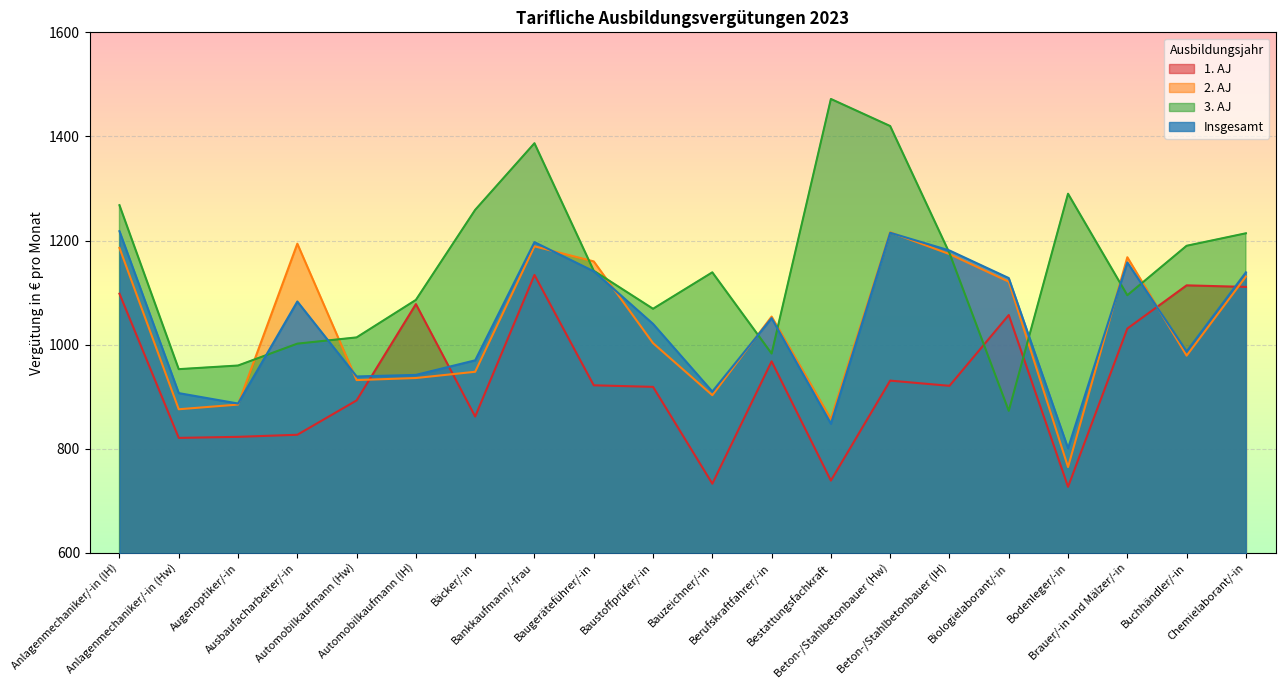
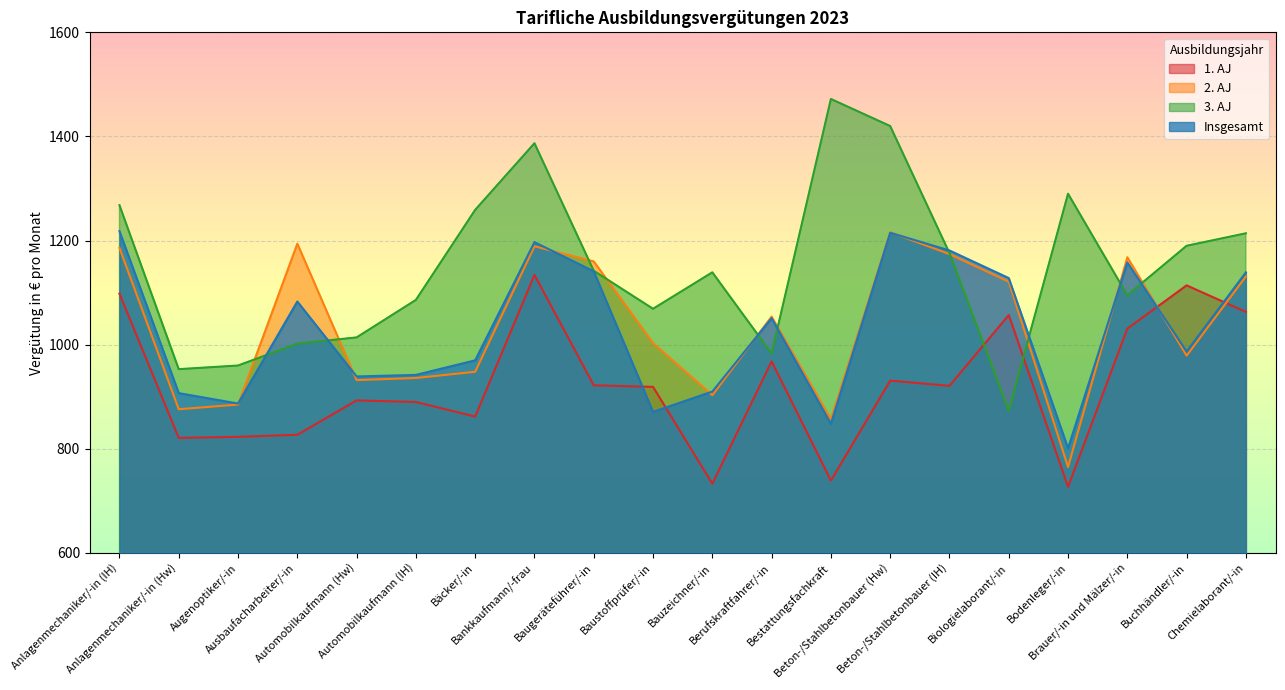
  {
    "1. AJ": {
      "Anlagenmechaniker/-in (IH)": 1100,
      "Anlagenmechaniker/-in (Hw)": 820,
      "Augenoptiker/-in": 820,
      "Ausbaufacharbeiter/-in": 830,
      "Automobilkaufmann (Hw)": 890,
-     "Automobilkaufmann (IH)": 1080,
+     "Automobilkaufmann (IH)": 890,
      "Bäcker/-in": 860,
      "Bankkaufmann/-frau": 1130,
      "Baugeräteführer/-in": 920,
      "Baustoffprüfer/-in": 920,
      "Bauzeichner/-in": 730,
      "Berufskraftfahrer/-in": 970,
      "Bestattungsfachkraft": 740,
      "Beton-/Stahlbetonbauer (Hw)": 930,
      "Beton-/Stahlbetonbauer (IH)": 920,
      "Biologielaborant/-in": 1060,
      "Bodenleger/-in": 730,
      "Brauer/-in und Mälzer/-in": 1030,
      "Buchhändler/-in": 1110,
-     "Chemielaborant/-in": 1110
+     "Chemielaborant/-in": 1060
    },
    "2. AJ": {
      "Anlagenmechaniker/-in (IH)": 1190,
      "Anlagenmechaniker/-in (Hw)": 880,
      "Ausbaufacharbeiter/-in": 1190,
      "Automobilkaufmann (Hw)": 930,
      "Automobilkaufmann (IH)": 940,
      "Bäcker/-in": 950,
      "Bankkaufmann/-frau": 1190,
      "Baugeräteführer/-in": 1160,
      "Baustoffprüfer/-in": 1000,
      "Bauzeichner/-in": 900,
      "Bestattungsfachkraft": 860,
      "Biologielaborant/-in": 1120,
      "Bodenleger/-in": 770,
      "Brauer/-in und Mälzer/-in": 1170,
      "Buchhändler/-in": 980,
      "Chemielaborant/-in": 1130
    },
    "3. AJ": {
      "Anlagenmechaniker/-in (IH)": 1270,
      "Anlagenmechaniker/-in (Hw)": 950,
      "Augenoptiker/-in": 960,
      "Ausbaufacharbeiter/-in": 1000,
      "Automobilkaufmann (Hw)": 1010,
      "Automobilkaufmann (IH)": 1090,
      "Bäcker/-in": 1260,
      "Bankkaufmann/-frau": 1390,
      "Baustoffprüfer/-in": 1070,
      "Bauzeichner/-in": 1140,
      "Berufskraftfahrer/-in": 980,
      "Bestattungsfachkraft": 1470,
      "Beton-/Stahlbetonbauer (Hw)": 1420,
      "Biologielaborant/-in": 870,
      "Bodenleger/-in": 1290,
      "Brauer/-in und Mälzer/-in": 1100,
      "Buchhändler/-in": 1190,
      "Chemielaborant/-in": 1210
    },
    "Insgesamt": {
      "Anlagenmechaniker/-in (IH)": 1220,
      "Anlagenmechaniker/-in (Hw)": 910,
      "Ausbaufacharbeiter/-in": 1080,
      "Automobilkaufmann (Hw)": 940,
      "Automobilkaufmann (IH)": 940,
      "Bäcker/-in": 970,
      "Bankkaufmann/-frau": 1200,
-     "Baustoffprüfer/-in": 1040,
+     "Baustoffprüfer/-in": 870,
      "Bauzeichner/-in": 910,
      "Bestattungsfachkraft": 850,
      "Beton-/Stahlbetonbauer (IH)": 1180,
      "Biologielaborant/-in": 1130,
      "Bodenleger/-in": 800,
      "Brauer/-in und Mälzer/-in": 1160,
      "Buchhändler/-in": 990,
      "Chemielaborant/-in": 1140
    }
  }
